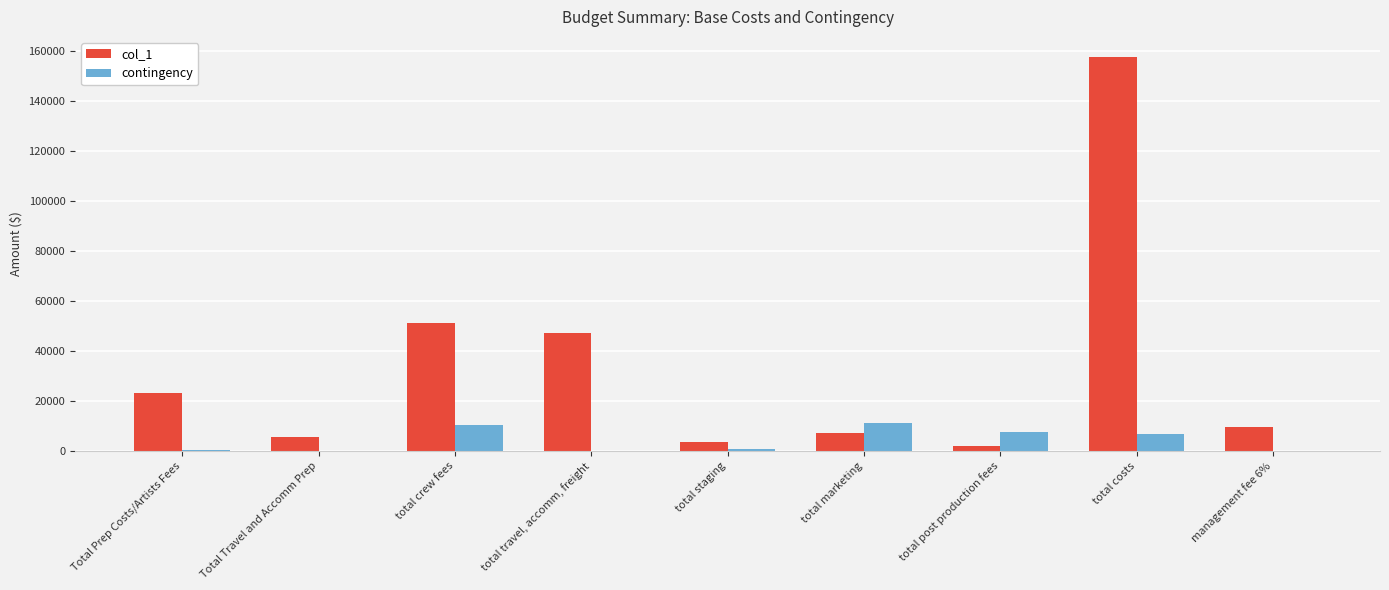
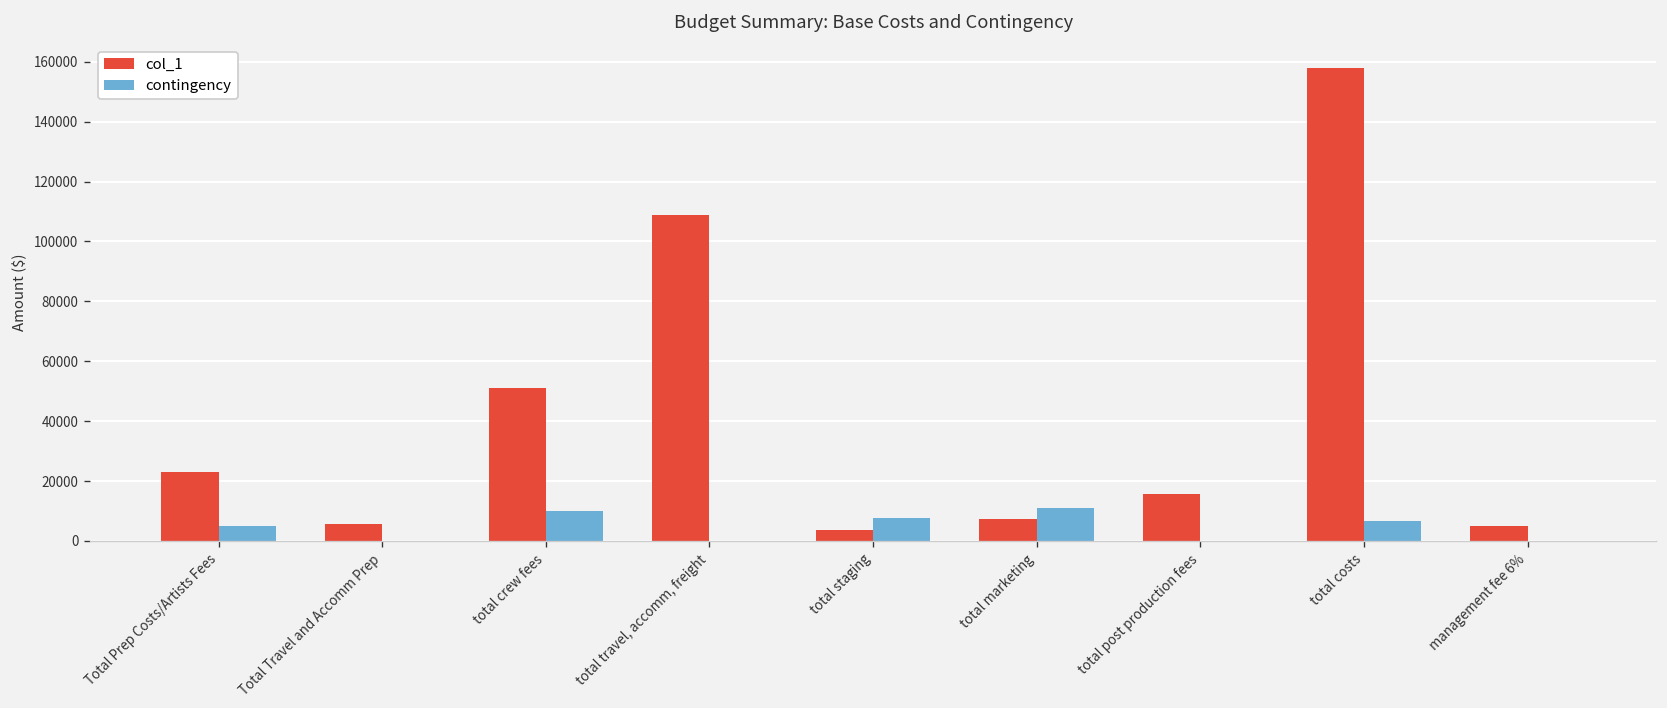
  {
    "col_1": {
      "Total Prep Costs/Artists Fees": 23000,
      "Total Travel and Accomm Prep": 5000,
      "total crew fees": 51000,
-     "total travel, accomm, freight": 47000,
+     "total travel, accomm, freight": 109000,
      "total staging": 4000,
      "total marketing": 7000,
-     "total post production fees": 2000,
+     "total post production fees": 16000,
      "total costs": 158000,
-     "management fee 6%": 9000
+     "management fee 6%": 5000
    },
    "contingency": {
-     "Total Prep Costs/Artists Fees": 0,
+     "Total Prep Costs/Artists Fees": 5000,
      "total crew fees": 10000,
      "total travel, accomm, freight": 0,
-     "total staging": 1000,
+     "total staging": 8000,
      "total marketing": 11000,
-     "total post production fees": 7000,
+     "total post production fees": 0,
      "total costs": 7000,
      "management fee 6%": 0
    }
  }
